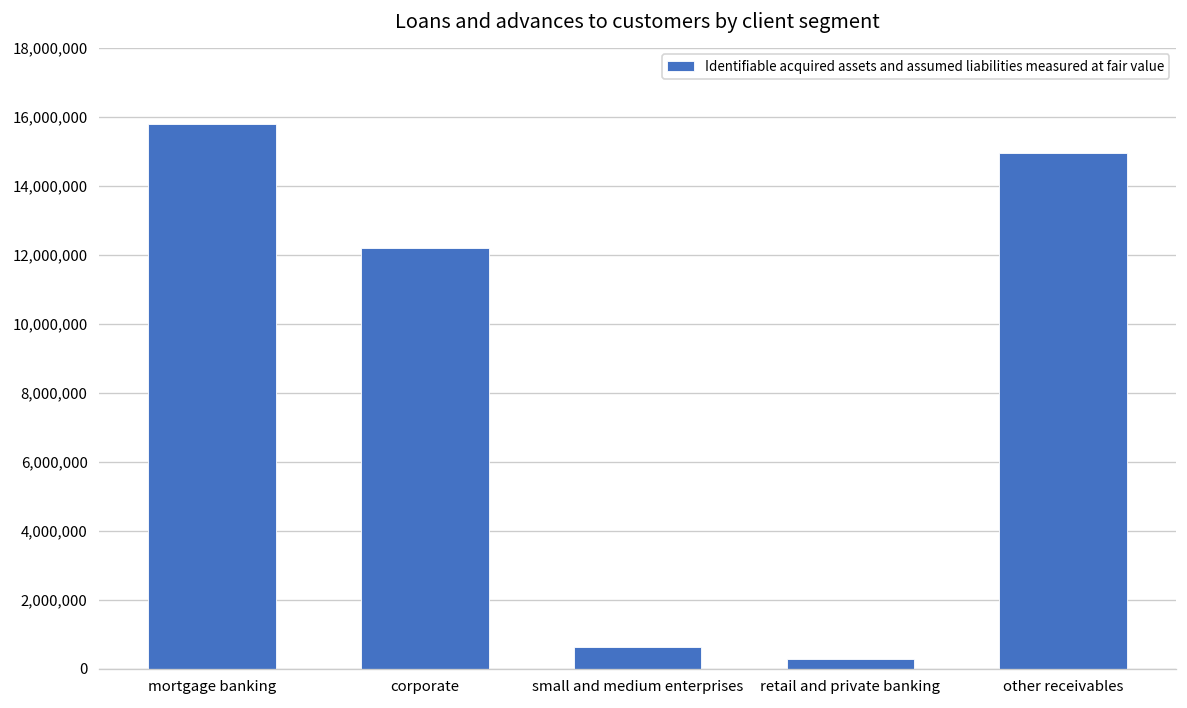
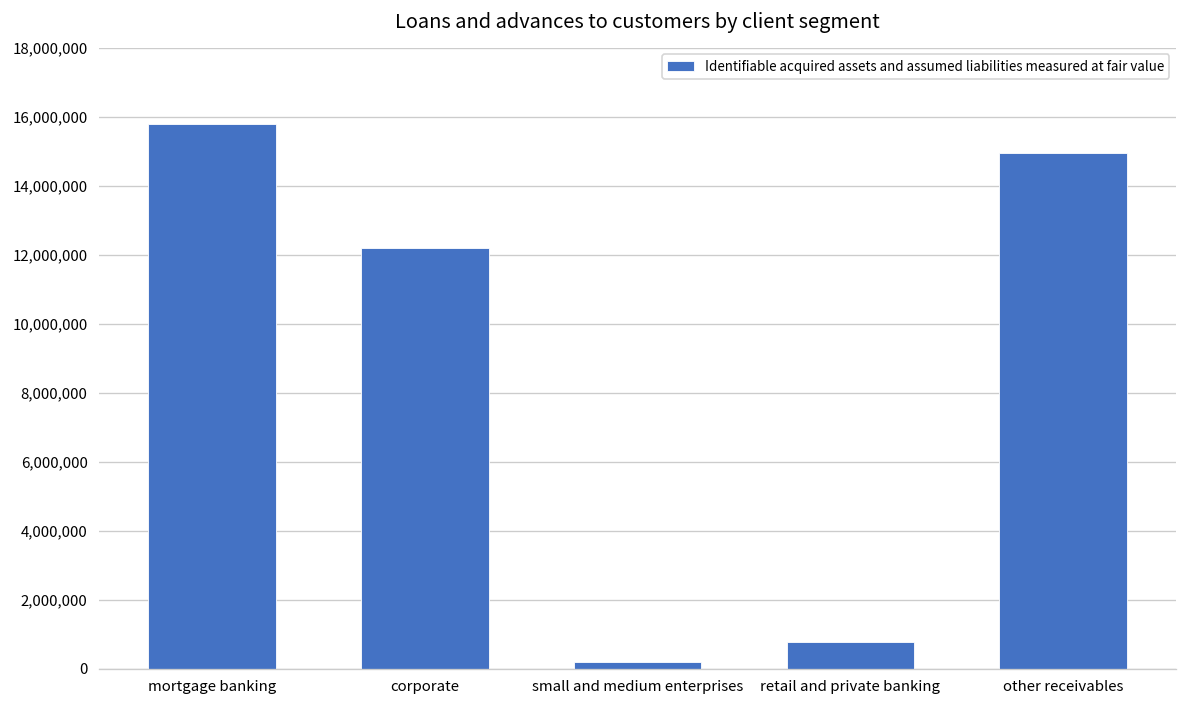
  {
    "mortgage banking": "15,800,000",
    "corporate": "12,200,000",
-   "small and medium enterprises": "600,000",
-   "retail and private banking": "300,000",
+   "small and medium enterprises": "200,000",
+   "retail and private banking": "800,000",
    "other receivables": "14,900,000"
  }
